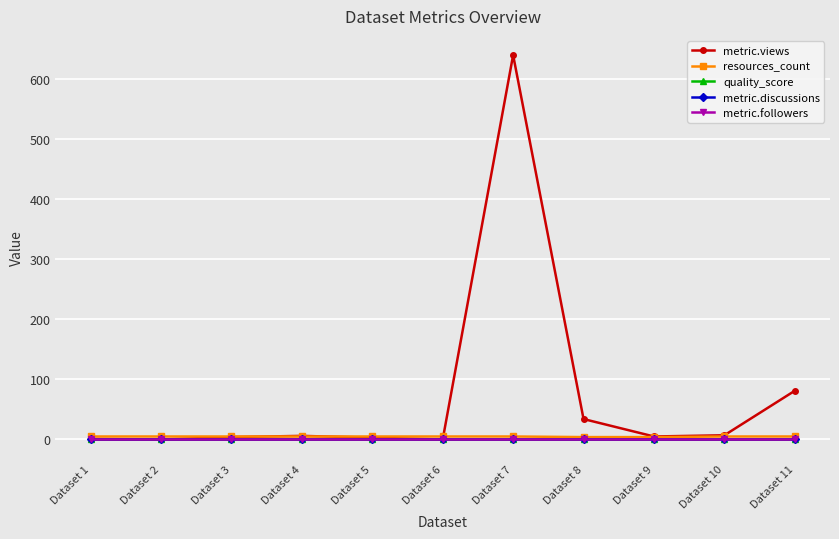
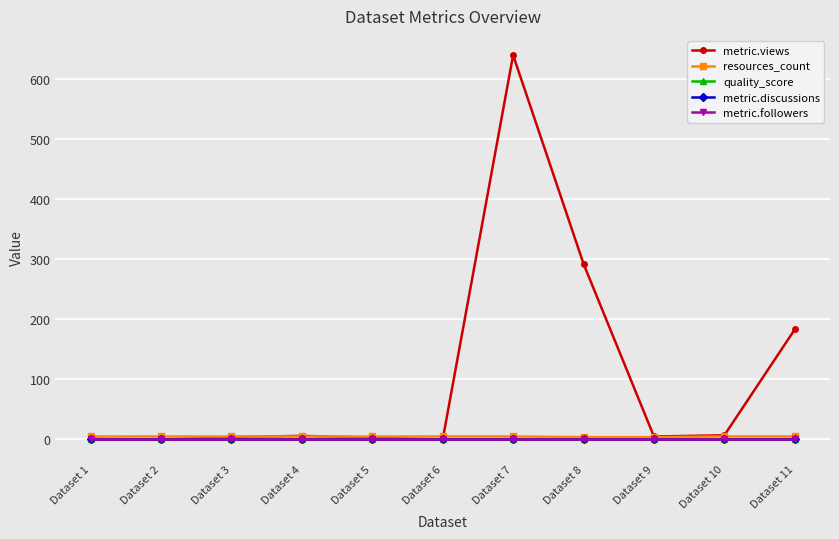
  {
    "metric.views": {
      "Dataset 7": 640,
-     "Dataset 8": 30,
-     "Dataset 11": 80
+     "Dataset 8": 290,
+     "Dataset 11": 180
    },
    "resources_count": {
      "Dataset 2": 10,
      "Dataset 6": 10,
      "Dataset 7": 10,
      "Dataset 11": 10
    },
    "metric.followers": {
      "Dataset 4": 0,
      "Dataset 7": 0,
      "Dataset 10": 0,
      "Dataset 11": 0
    }
  }
